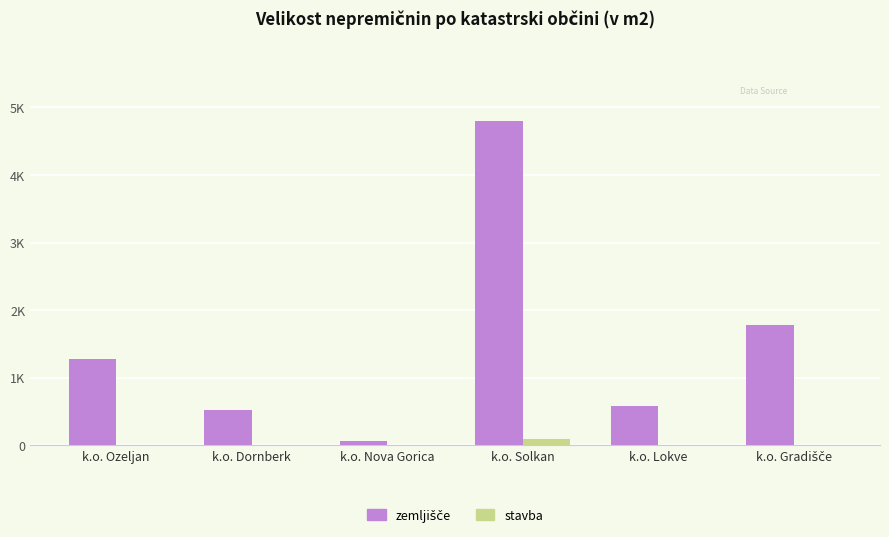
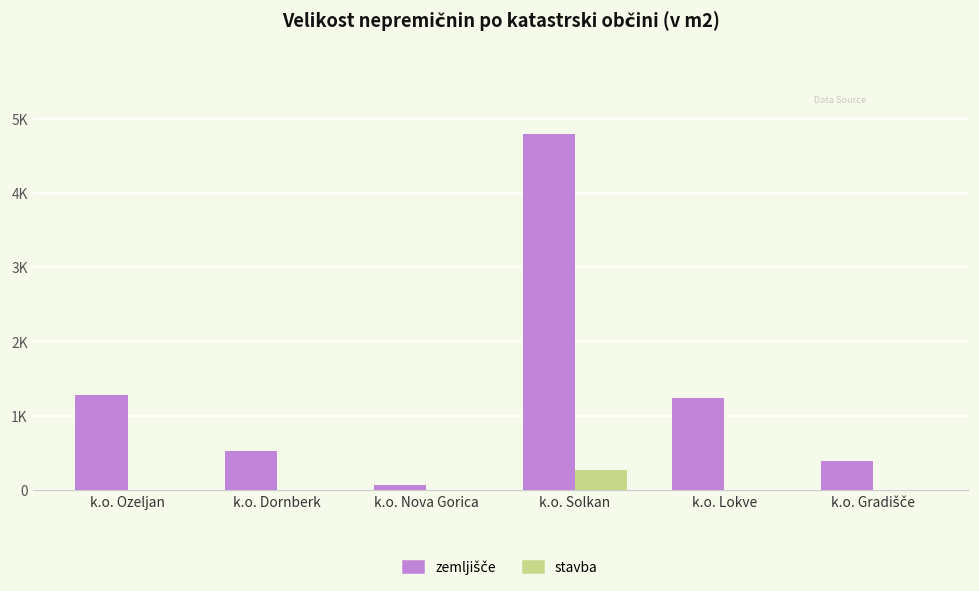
  {
    "zemljišče": {
      "k.o. Ozeljan": 1300,
      "k.o. Dornberk": 500,
      "k.o. Nova Gorica": 100,
      "k.o. Solkan": 4800,
-     "k.o. Lokve": 600,
-     "k.o. Gradišče": 1800
+     "k.o. Lokve": 1200,
+     "k.o. Gradišče": 400
    },
    "stavba": {
      "k.o. Ozeljan": 0,
      "k.o. Dornberk": 0,
      "k.o. Nova Gorica": 0,
-     "k.o. Solkan": 100,
+     "k.o. Solkan": 300,
      "k.o. Lokve": 0,
      "k.o. Gradišče": 0
    }
  }
